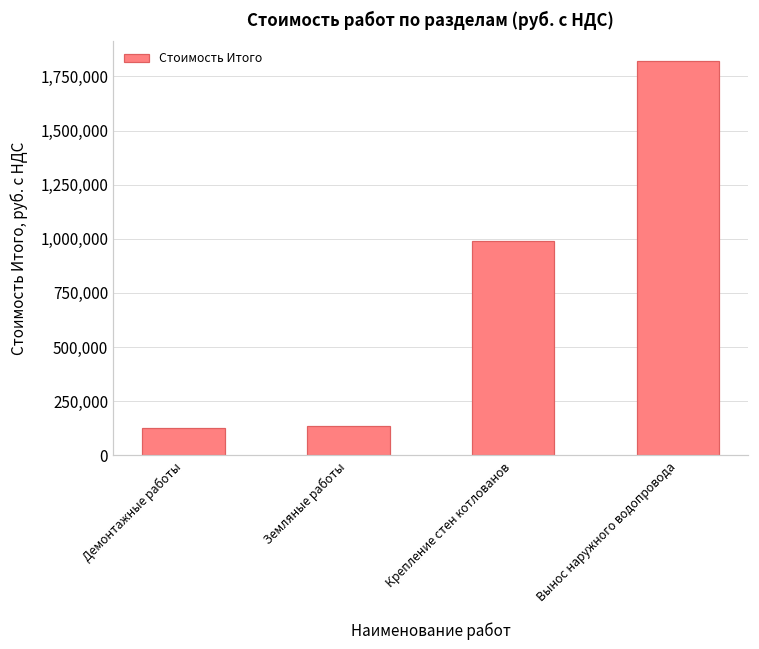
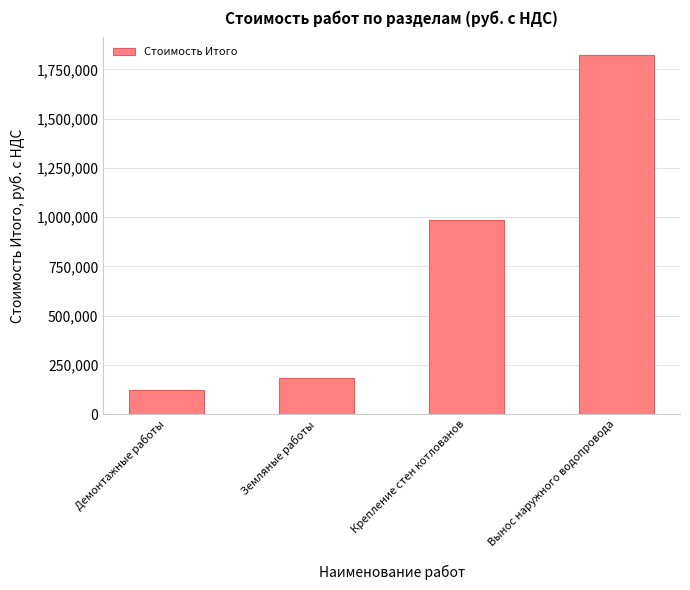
  {
    "Демонтажные работы": "120,000",
-   "Земляные работы": "140,000",
+   "Земляные работы": "180,000",
    "Крепление стен котлованов": "990,000",
    "Вынос наружного водопровода": "1,820,000"
  }
